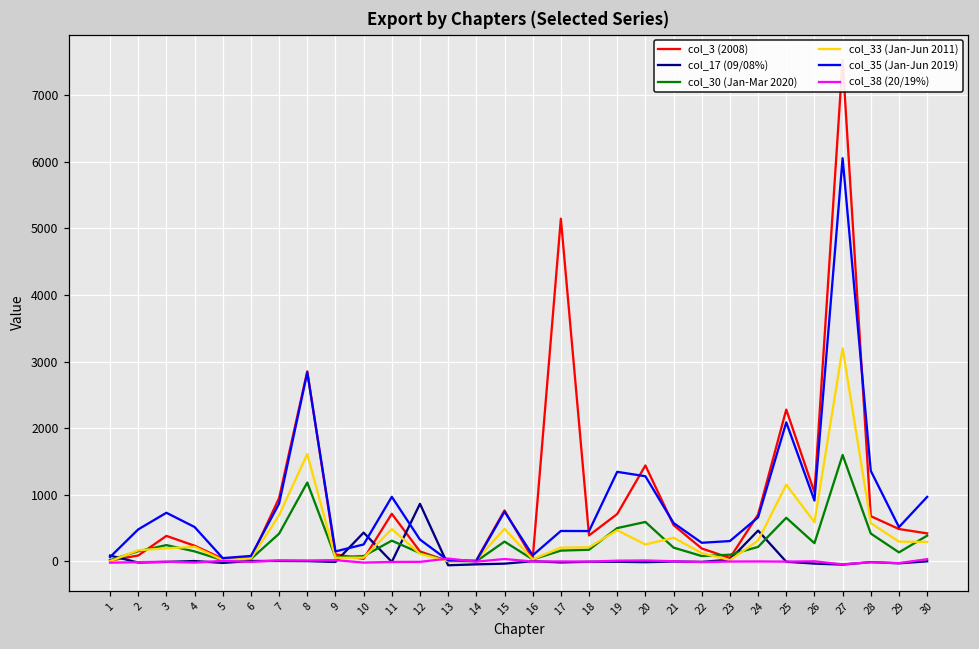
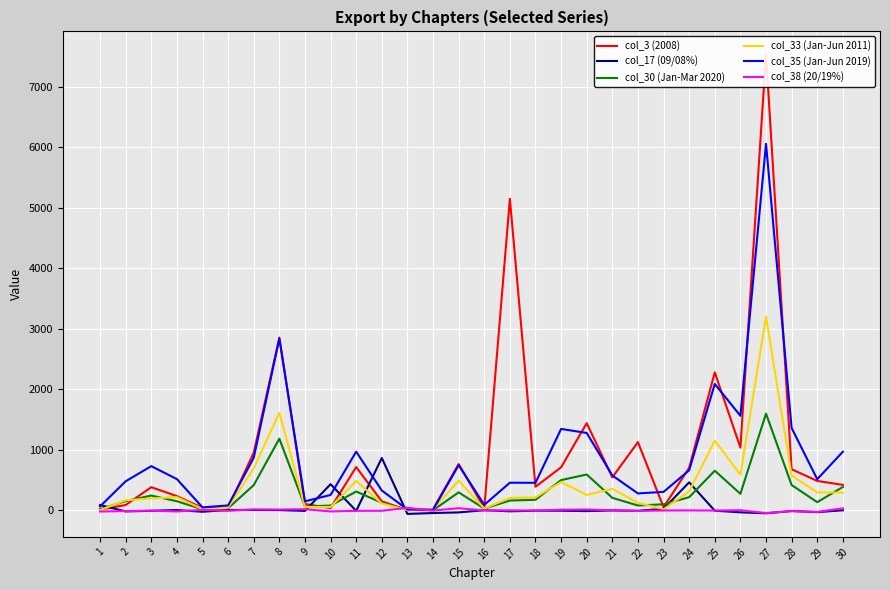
  {
    "col_3 (2008)": {
      "2": 100,
      "3": 400,
      "7": 1000,
      "9": 100,
      "11": 700,
      "17": 5100,
      "18": 400,
      "19": 700,
      "20": 1400,
-     "22": 200,
+     "22": 1100,
      "24": 700,
      "25": 2300,
      "26": 1000,
      "28": 700
    },
    "col_17 (09/08%)": {
      "10": 400,
      "12": 900,
      "13": -100,
      "15": 0,
      "24": 500
    },
    "col_30 (Jan-Mar 2020)": {
      "3": 200,
      "4": 200,
      "7": 400,
      "8": 1200,
      "11": 300,
      "15": 300,
      "17": 200,
      "20": 600,
      "21": 200,
      "22": 100,
      "23": 100,
      "24": 200,
      "25": 700,
      "26": 300,
      "27": 1600,
      "28": 400,
      "29": 100
    },
    "col_33 (Jan-Jun 2011)": {
      "3": 200,
      "7": 700,
      "8": 1600,
      "11": 500,
      "15": 500,
      "17": 200,
      "20": 300,
      "21": 400,
      "22": 100,
      "24": 300,
      "25": 1200,
      "26": 600,
      "27": 3200,
      "28": 600,
      "29": 300,
      "30": 300
    },
    "col_35 (Jan-Jun 2019)": {
      "2": 500,
      "3": 700,
      "4": 500,
      "7": 900,
      "9": 200,
      "10": 300,
      "11": 1000,
      "12": 300,
      "16": 100,
      "17": 500,
      "18": 500,
      "19": 1300,
      "20": 1300,
      "22": 300,
      "23": 300,
      "24": 700,
      "25": 2100,
-     "26": 900,
+     "26": 1600,
      "27": 6100,
      "28": 1400,
      "30": 1000
    },
    "col_38 (20/19%)": {
      "10": 0,
      "12": 0,
      "15": 0,
      "24": 0
    }
  }
